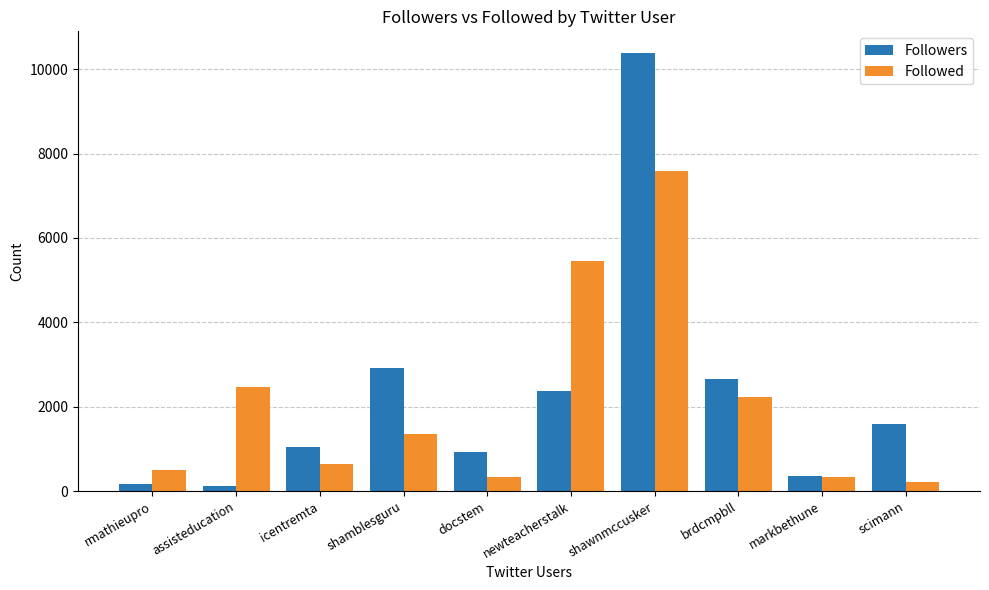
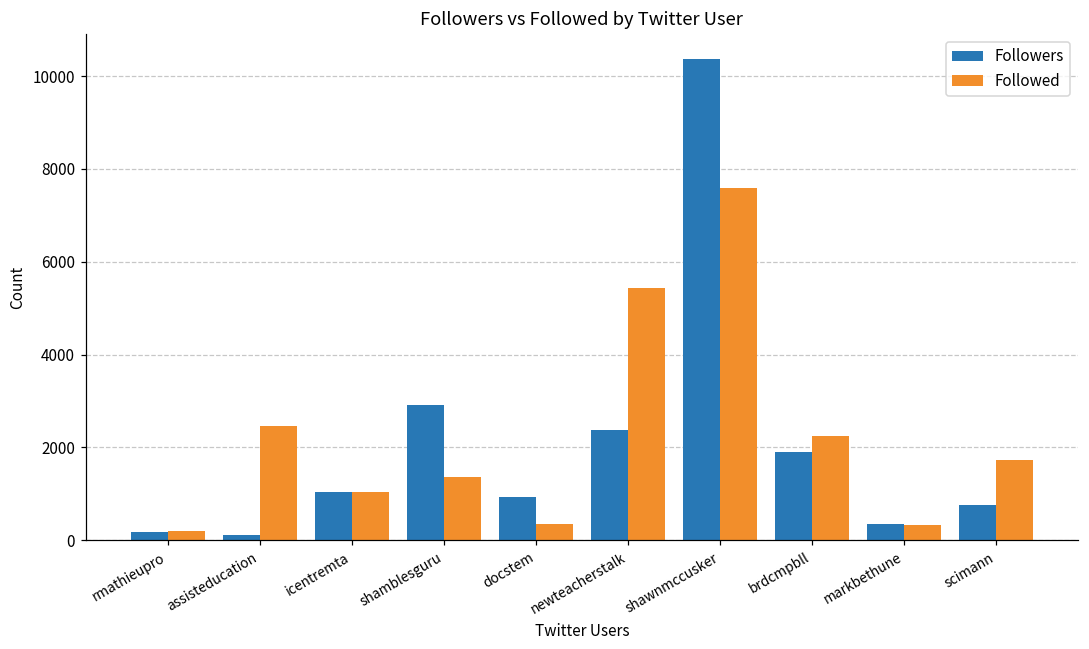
  {
    "Followers": {
      "rmathieupro": 200,
      "assisteducation": 100,
      "icentremta": 1000,
      "shamblesguru": 2900,
      "docstem": 900,
      "newteacherstalk": 2400,
      "shawnmccusker": 10400,
-     "brdcmpbll": 2700,
+     "brdcmpbll": 1900,
      "markbethune": 400,
-     "scimann": 1600
+     "scimann": 800
    },
    "Followed": {
-     "rmathieupro": 500,
+     "rmathieupro": 200,
      "assisteducation": 2500,
-     "icentremta": 700,
+     "icentremta": 1000,
      "shamblesguru": 1400,
      "docstem": 300,
      "newteacherstalk": 5400,
      "shawnmccusker": 7600,
      "brdcmpbll": 2200,
      "markbethune": 300,
-     "scimann": 200
+     "scimann": 1700
    }
  }
